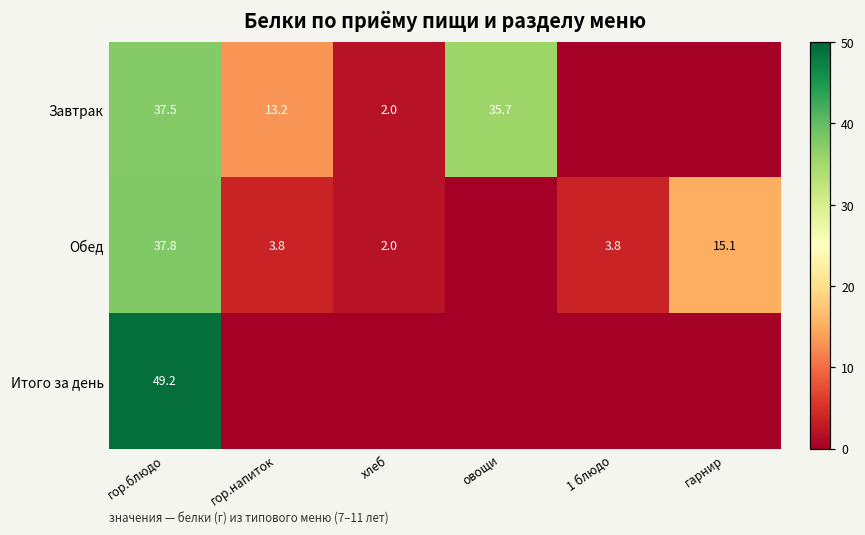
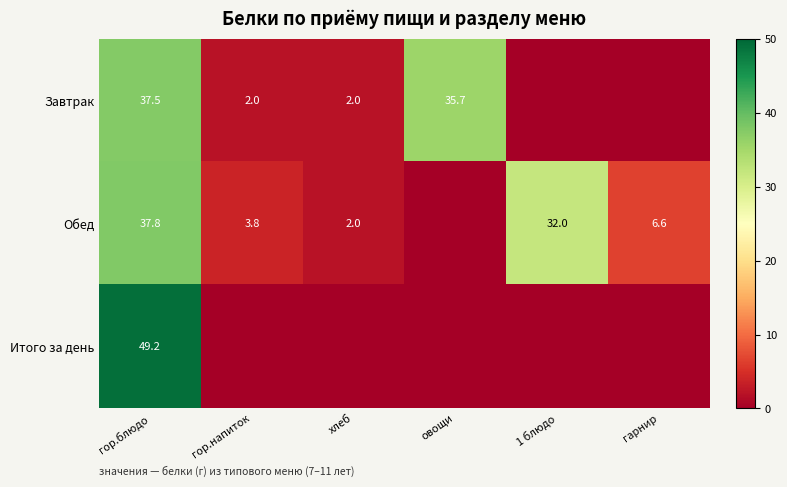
  {
    "Завтрак": {
      "гор.блюдо": 37.5,
-     "гор.напиток": 13.2,
+     "гор.напиток": 2.0,
      "хлеб": 2.0,
      "овощи": 35.7
    },
    "Обед": {
      "гор.блюдо": 37.8,
      "гор.напиток": 3.8,
      "хлеб": 2.0,
-     "1 блюдо": 3.8,
-     "гарнир": 15.1
+     "1 блюдо": 32.0,
+     "гарнир": 6.6
    },
    "Итого за день": {
      "гор.блюдо": 49.2
    }
  }
